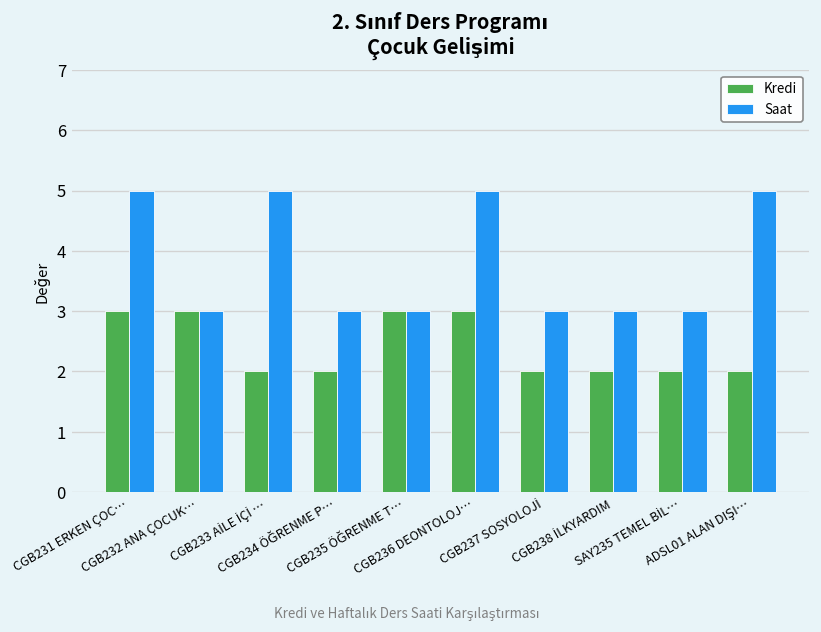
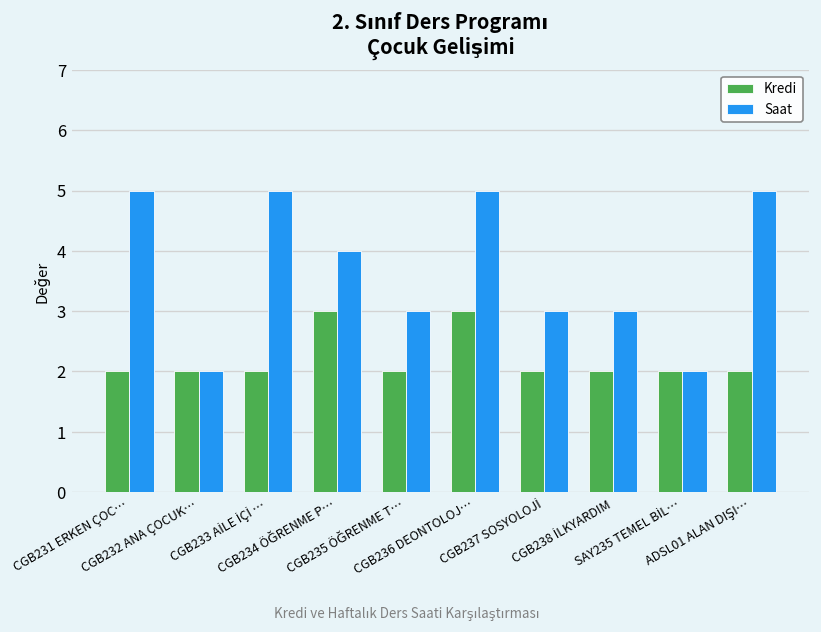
  {
    "Kredi": {
-     "CGB231 ERKEN ÇOC…": 3,
-     "CGB232 ANA ÇOCUK…": 3,
+     "CGB231 ERKEN ÇOC…": 2,
+     "CGB232 ANA ÇOCUK…": 2,
      "CGB233 AİLE İÇİ …": 2,
-     "CGB234 ÖĞRENME P…": 2,
-     "CGB235 ÖĞRENME T…": 3,
+     "CGB234 ÖĞRENME P…": 3,
+     "CGB235 ÖĞRENME T…": 2,
      "CGB236 DEONTOLOJ…": 3,
      "CGB237 SOSYOLOJİ": 2,
      "CGB238 İLKYARDIM": 2,
      "SAY235 TEMEL BİL…": 2,
      "ADSL01 ALAN DIŞI…": 2
    },
    "Saat": {
      "CGB231 ERKEN ÇOC…": 5,
-     "CGB232 ANA ÇOCUK…": 3,
+     "CGB232 ANA ÇOCUK…": 2,
      "CGB233 AİLE İÇİ …": 5,
-     "CGB234 ÖĞRENME P…": 3,
+     "CGB234 ÖĞRENME P…": 4,
      "CGB235 ÖĞRENME T…": 3,
      "CGB236 DEONTOLOJ…": 5,
      "CGB237 SOSYOLOJİ": 3,
      "CGB238 İLKYARDIM": 3,
-     "SAY235 TEMEL BİL…": 3,
+     "SAY235 TEMEL BİL…": 2,
      "ADSL01 ALAN DIŞI…": 5
    }
  }
